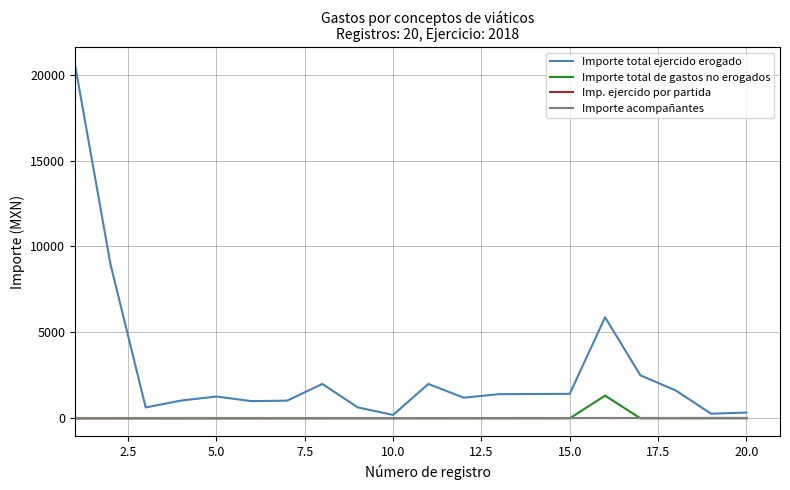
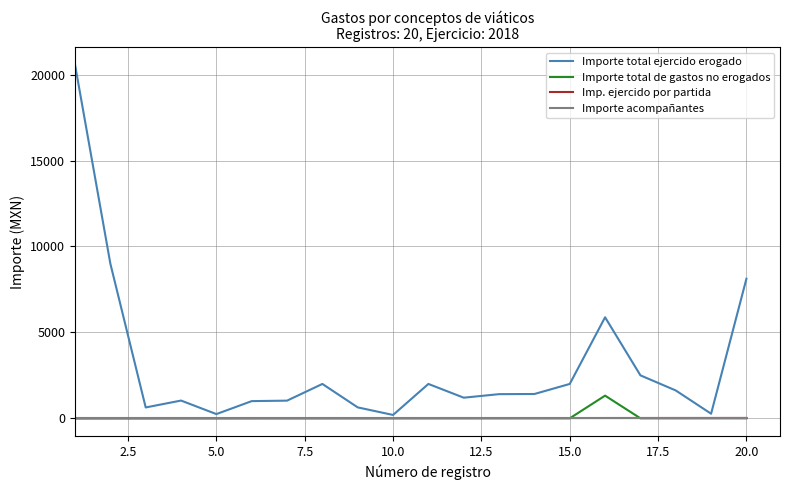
  {
    "Importe total ejercido erogado": {
-     "5.0": 1300,
+     "5.0": 200,
      "10.0": 200,
-     "15.0": 1400,
-     "20.0": 300
+     "15.0": 2000,
+     "20.0": 8100
    }
  }
